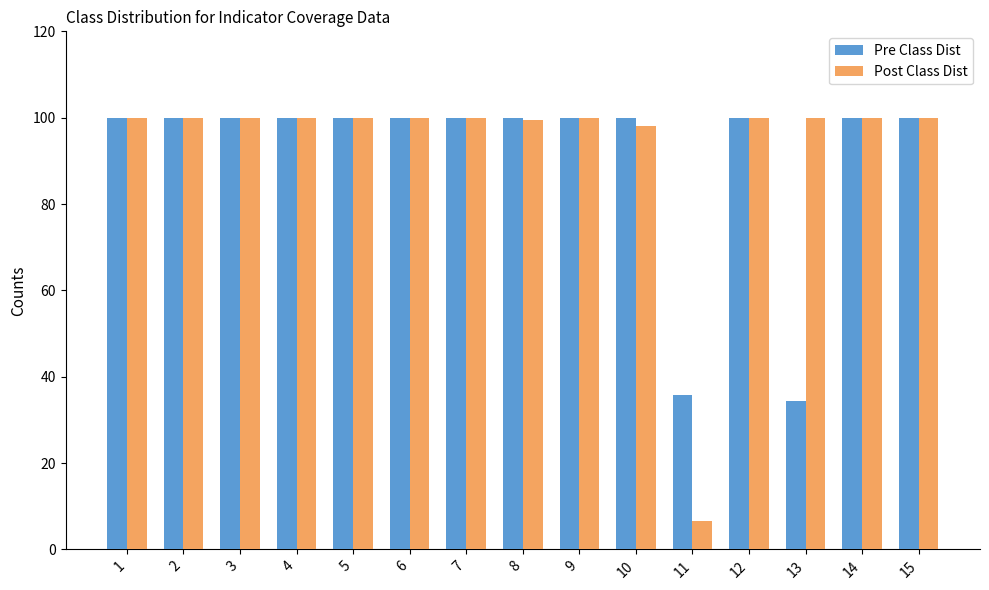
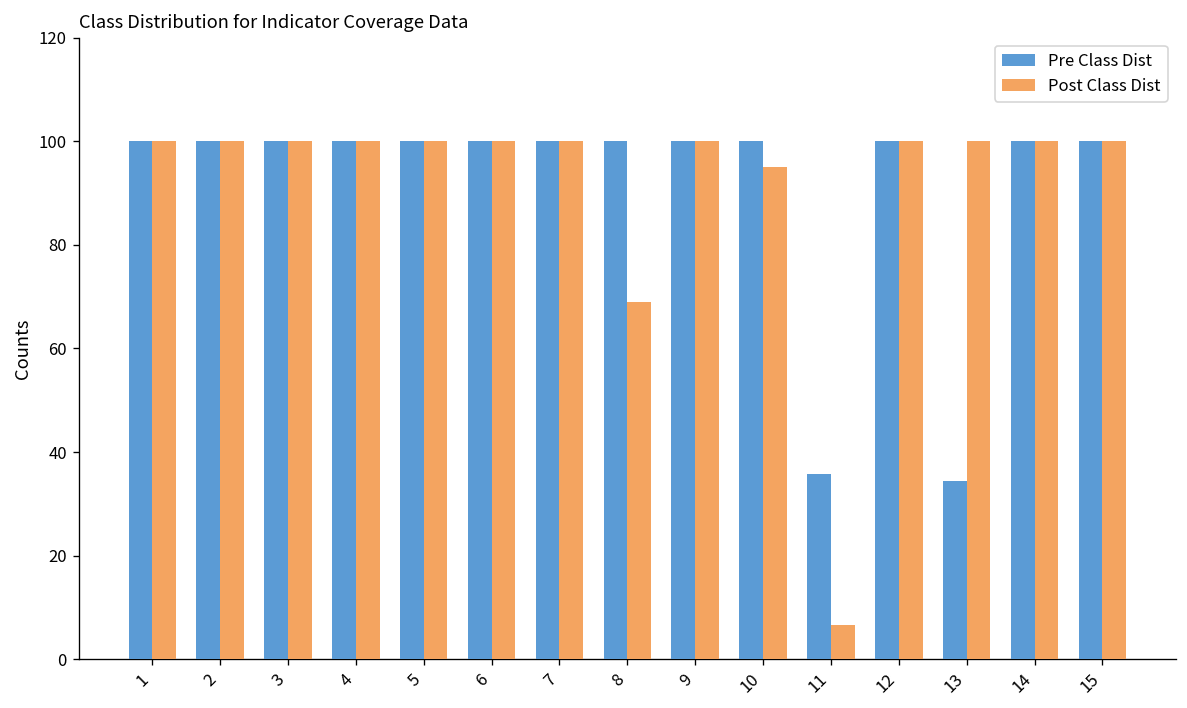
  {
    "Pre Class Dist": {
      "1": 100,
      "2": 100,
      "3": 100,
      "4": 100,
      "5": 100,
      "6": 100,
      "7": 100,
      "8": 100,
      "9": 100,
      "10": 100,
      "11": 36,
      "12": 100,
      "13": 34,
      "14": 100,
      "15": 100
    },
    "Post Class Dist": {
      "1": 100,
      "2": 100,
      "3": 100,
      "4": 100,
      "5": 100,
      "6": 100,
      "7": 100,
-     "8": 100,
+     "8": 69,
      "9": 100,
-     "10": 98,
+     "10": 95,
      "11": 7,
      "12": 100,
      "13": 100,
      "14": 100,
      "15": 100
    }
  }
